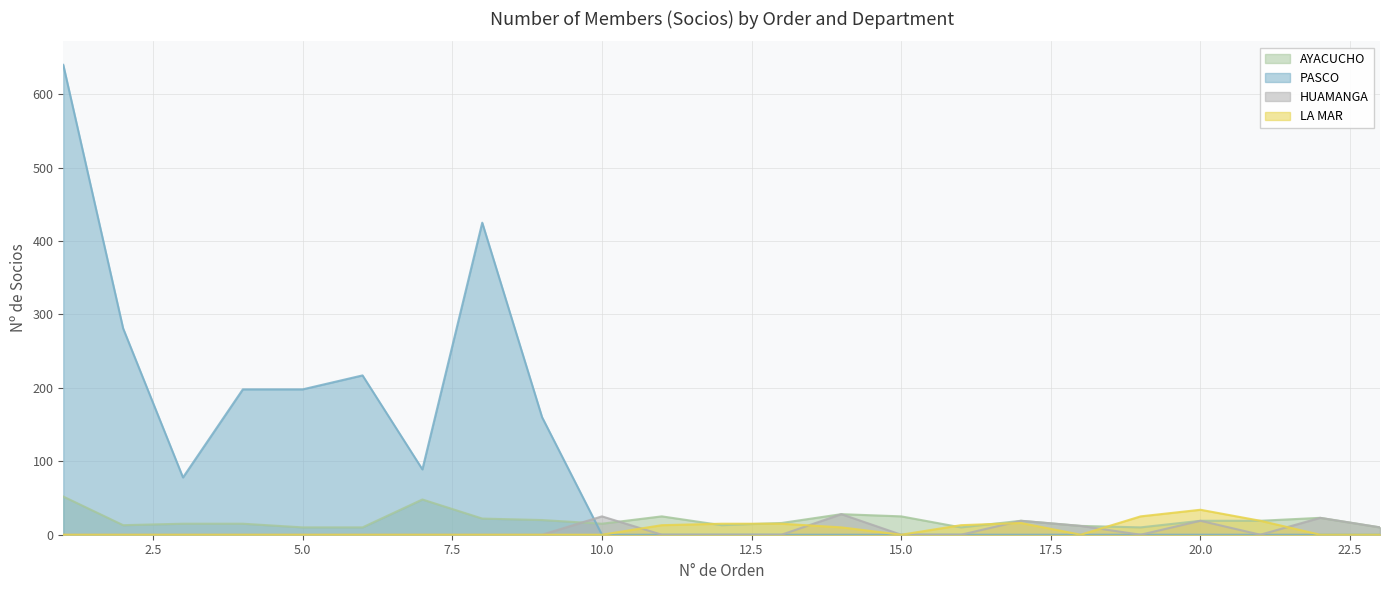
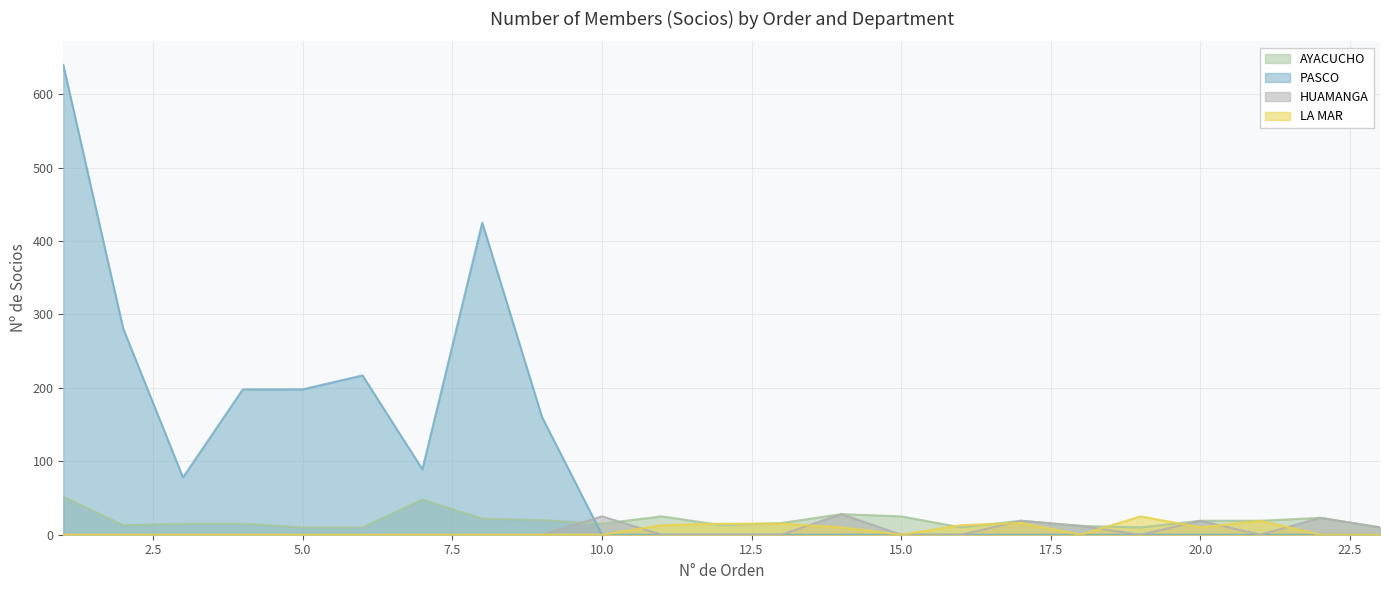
  {
    "LA MAR": {
-     "20.0": 30
+     "20.0": 10
    }
  }
